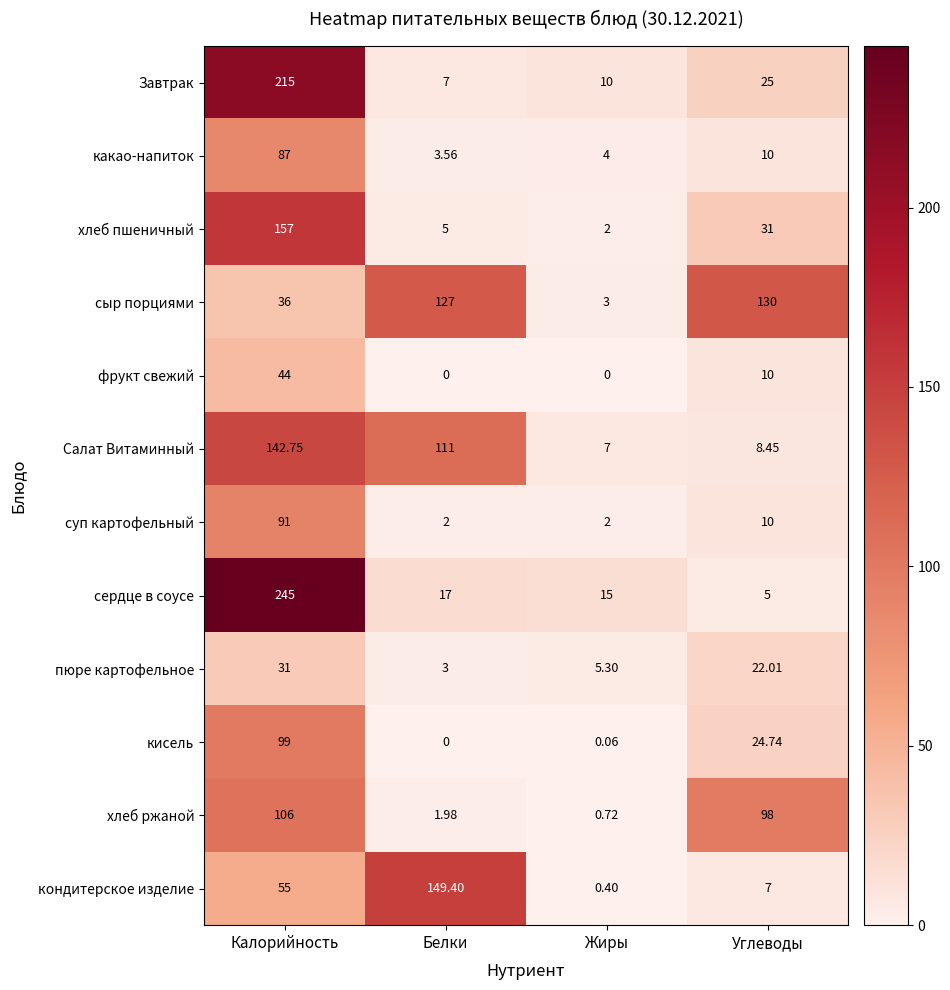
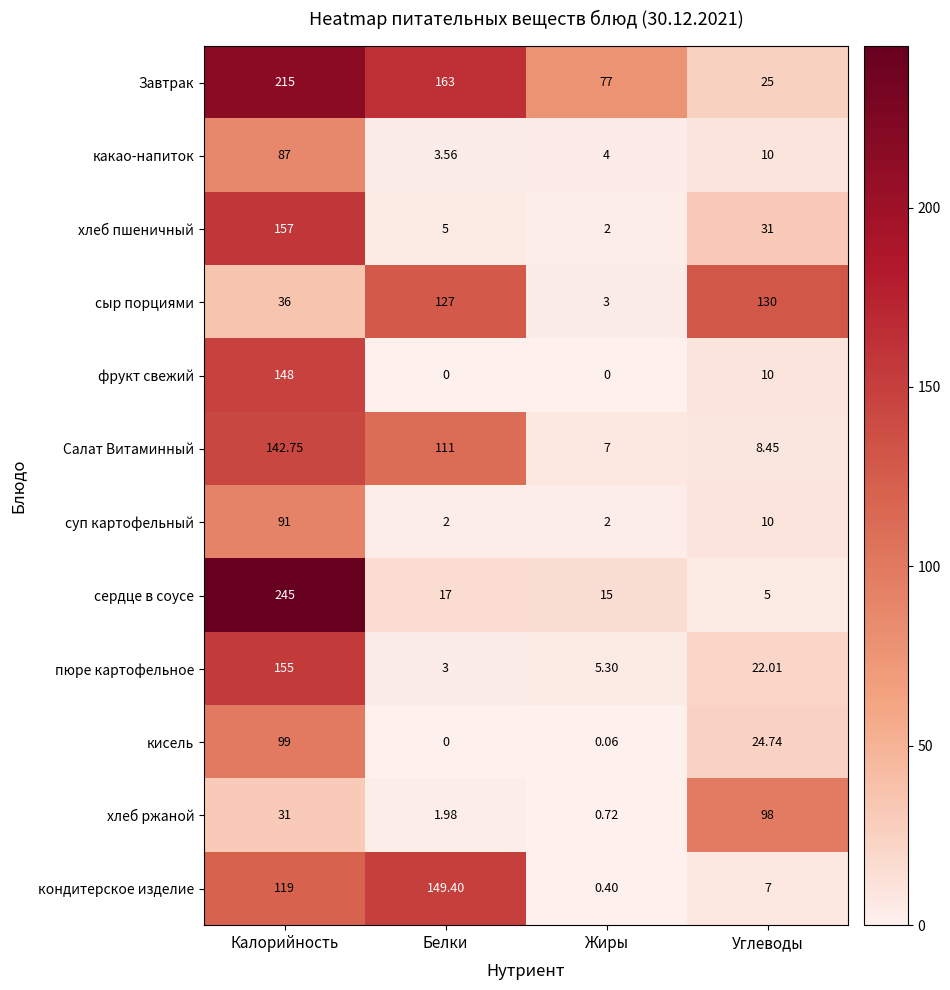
  {
    "Завтрак": {
      "Калорийность": 215,
-     "Белки": 7,
-     "Жиры": 10,
+     "Белки": 163,
+     "Жиры": 77,
      "Углеводы": 25
    },
    "какао-напиток": {
      "Калорийность": 87,
      "Белки": 3.56,
      "Жиры": 4,
      "Углеводы": 10
    },
    "хлеб пшеничный": {
      "Калорийность": 157,
      "Белки": 5,
      "Жиры": 2,
      "Углеводы": 31
    },
    "сыр порциями": {
      "Калорийность": 36,
      "Белки": 127,
      "Жиры": 3,
      "Углеводы": 130
    },
    "фрукт свежий": {
-     "Калорийность": 44,
+     "Калорийность": 148,
      "Белки": 0,
      "Жиры": 0,
      "Углеводы": 10
    },
    "Салат Витаминный": {
      "Калорийность": 142.75,
      "Белки": 111,
      "Жиры": 7,
      "Углеводы": 8.45
    },
    "суп картофельный": {
      "Калорийность": 91,
      "Белки": 2,
      "Жиры": 2,
      "Углеводы": 10
    },
    "сердце в соусе": {
      "Калорийность": 245,
      "Белки": 17,
      "Жиры": 15,
      "Углеводы": 5
    },
    "пюре картофельное": {
-     "Калорийность": 31,
+     "Калорийность": 155,
      "Белки": 3,
      "Жиры": 5.30,
      "Углеводы": 22.01
    },
    "кисель": {
      "Калорийность": 99,
      "Белки": 0,
      "Жиры": 0.06,
      "Углеводы": 24.74
    },
    "хлеб ржаной": {
-     "Калорийность": 106,
+     "Калорийность": 31,
      "Белки": 1.98,
      "Жиры": 0.72,
      "Углеводы": 98
    },
    "кондитерское изделие": {
-     "Калорийность": 55,
+     "Калорийность": 119,
      "Белки": 149.40,
      "Жиры": 0.40,
      "Углеводы": 7
    }
  }
